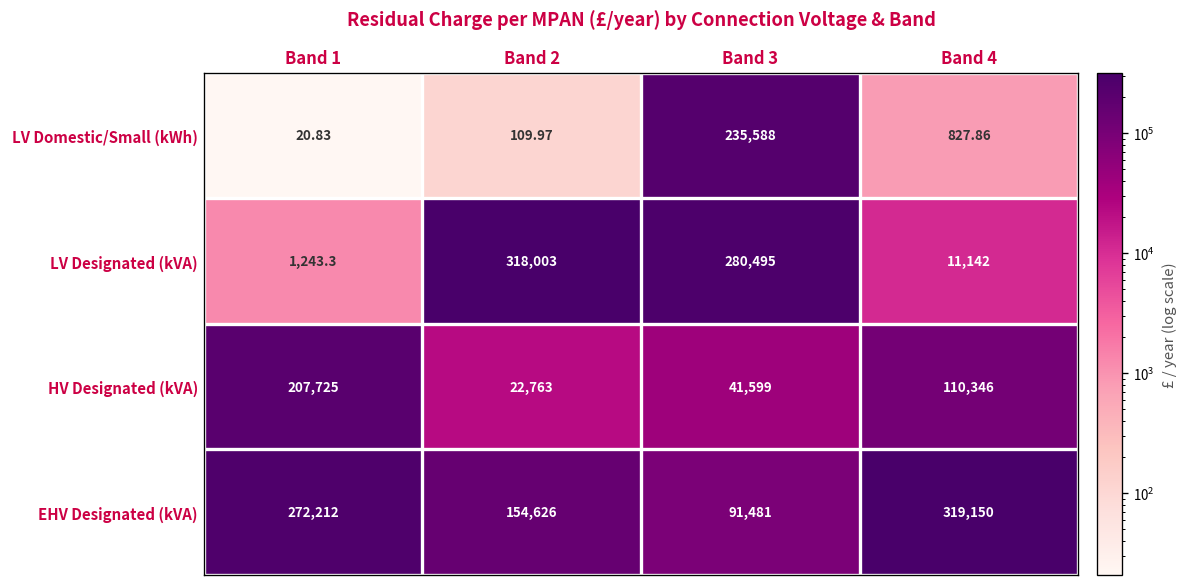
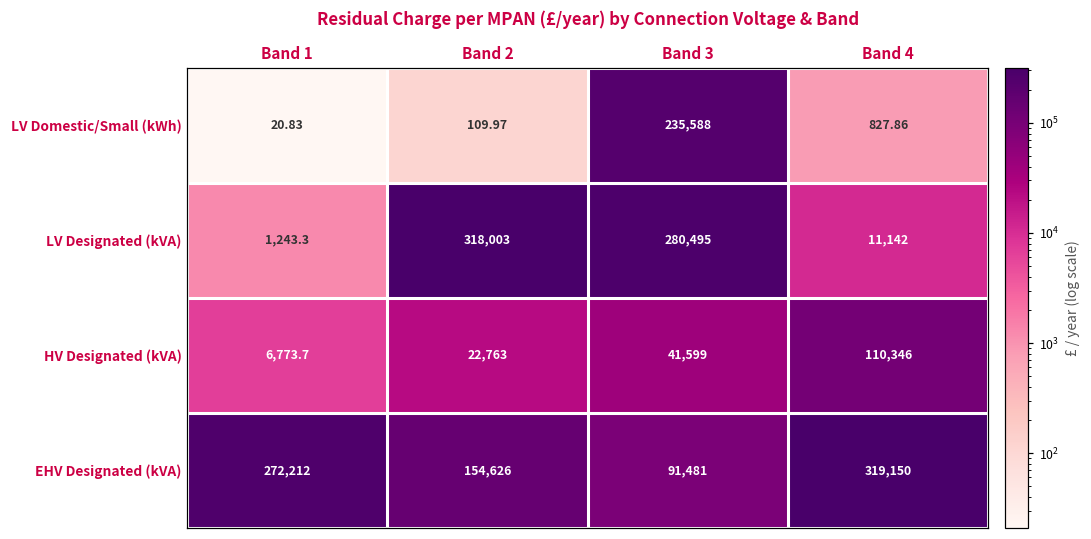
  {
    "LV Domestic/Small (kWh)": {
      "Band 1": "20.83",
      "Band 2": "109.97",
      "Band 3": "235,588",
      "Band 4": "827.86"
    },
    "LV Designated (kVA)": {
      "Band 1": "1,243.3",
      "Band 2": "318,003",
      "Band 3": "280,495",
      "Band 4": "11,142"
    },
    "HV Designated (kVA)": {
-     "Band 1": "207,725",
+     "Band 1": "6,773.7",
      "Band 2": "22,763",
      "Band 3": "41,599",
      "Band 4": "110,346"
    },
    "EHV Designated (kVA)": {
      "Band 1": "272,212",
      "Band 2": "154,626",
      "Band 3": "91,481",
      "Band 4": "319,150"
    }
  }
